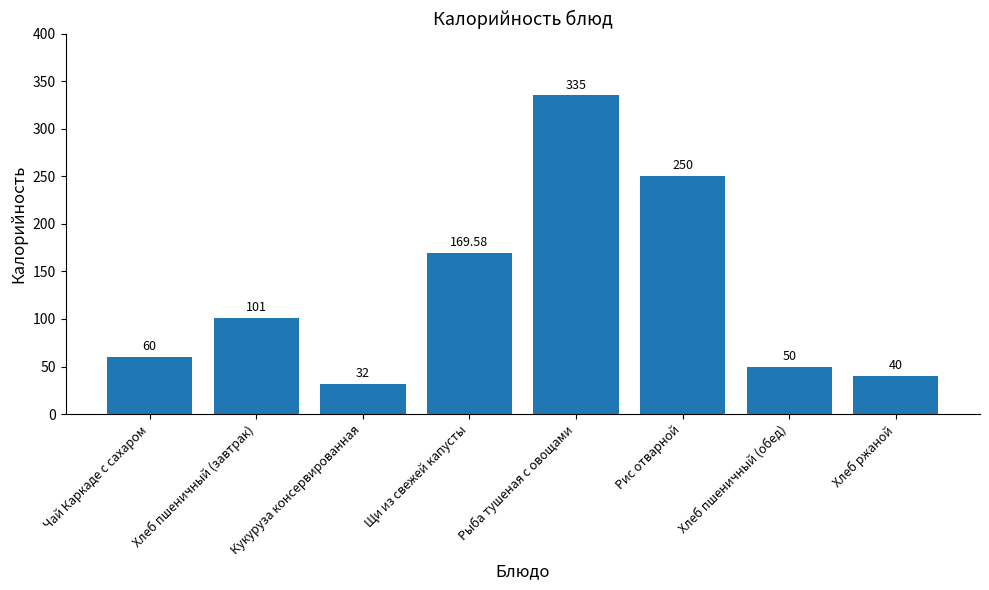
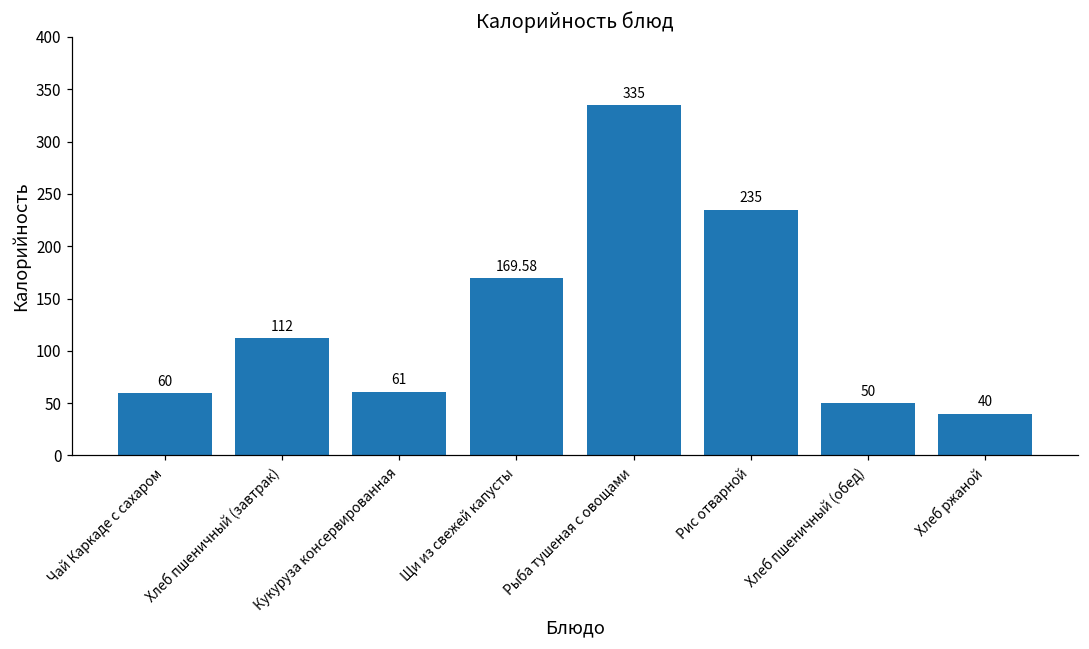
  {
    "Чай Каркаде с сахаром": 60,
-   "Хлеб пшеничный (завтрак)": 101,
-   "Кукуруза консервированная": 32,
+   "Хлеб пшеничный (завтрак)": 112,
+   "Кукуруза консервированная": 61,
    "Щи из свежей капусты": 169.58,
    "Рыба тушеная с овощами": 335,
-   "Рис отварной": 250,
+   "Рис отварной": 235,
    "Хлеб пшеничный (обед)": 50,
    "Хлеб ржаной": 40
  }
